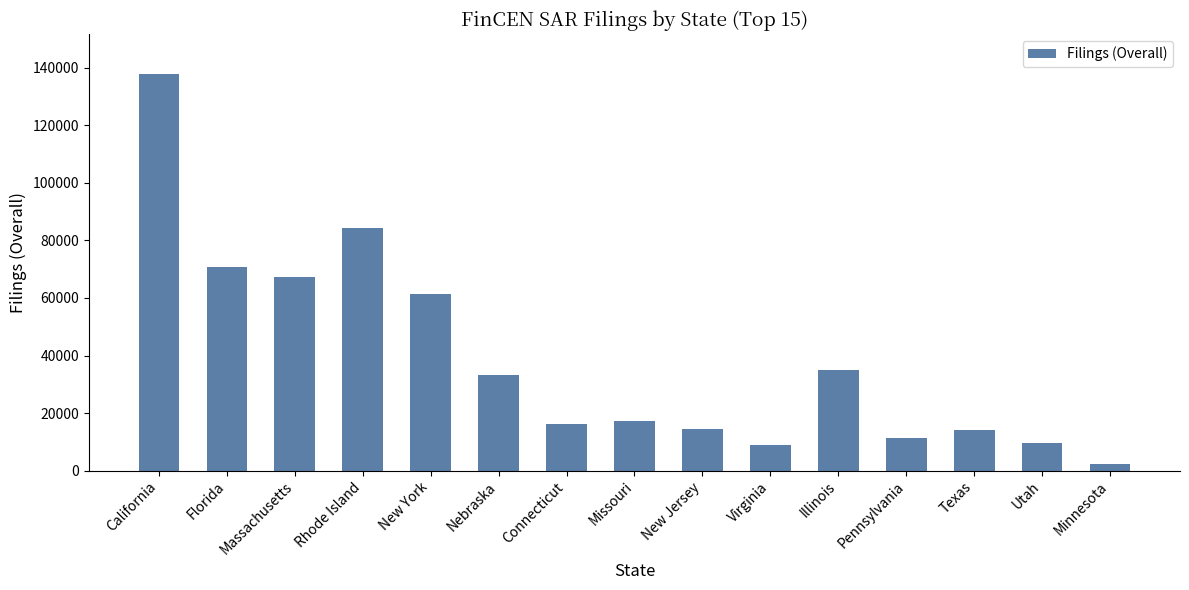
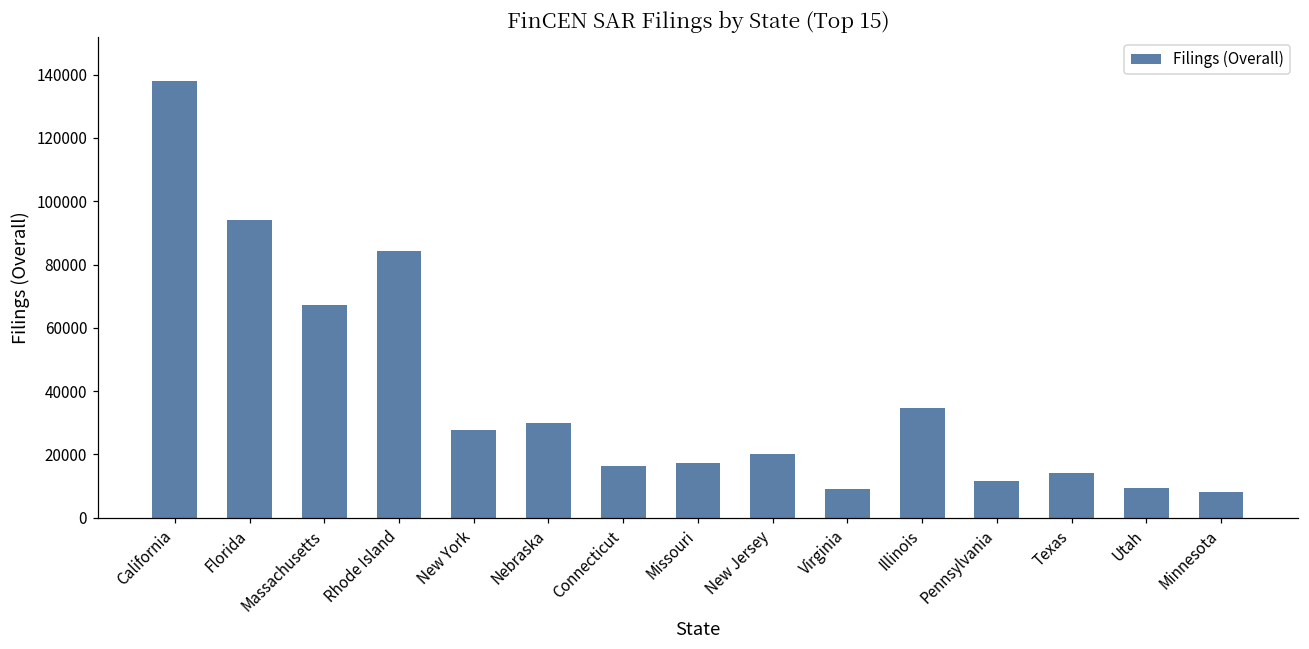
  {
    "California": 138000,
-   "Florida": 71000,
+   "Florida": 94000,
    "Massachusetts": 67000,
    "Rhode Island": 84000,
-   "New York": 61000,
-   "Nebraska": 33000,
+   "New York": 28000,
+   "Nebraska": 30000,
    "Connecticut": 16000,
    "Missouri": 17000,
-   "New Jersey": 15000,
+   "New Jersey": 20000,
    "Virginia": 9000,
    "Illinois": 35000,
    "Pennsylvania": 11000,
    "Texas": 14000,
    "Utah": 10000,
-   "Minnesota": 2000
+   "Minnesota": 8000
  }
